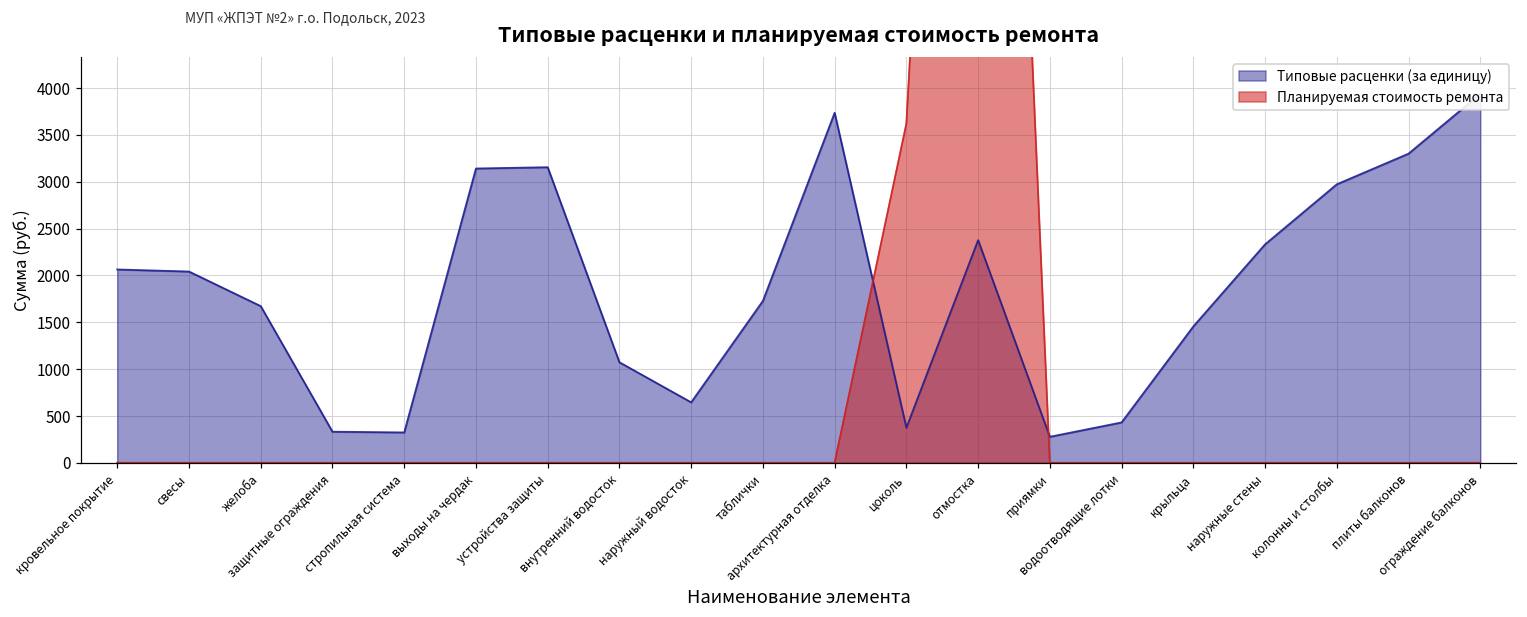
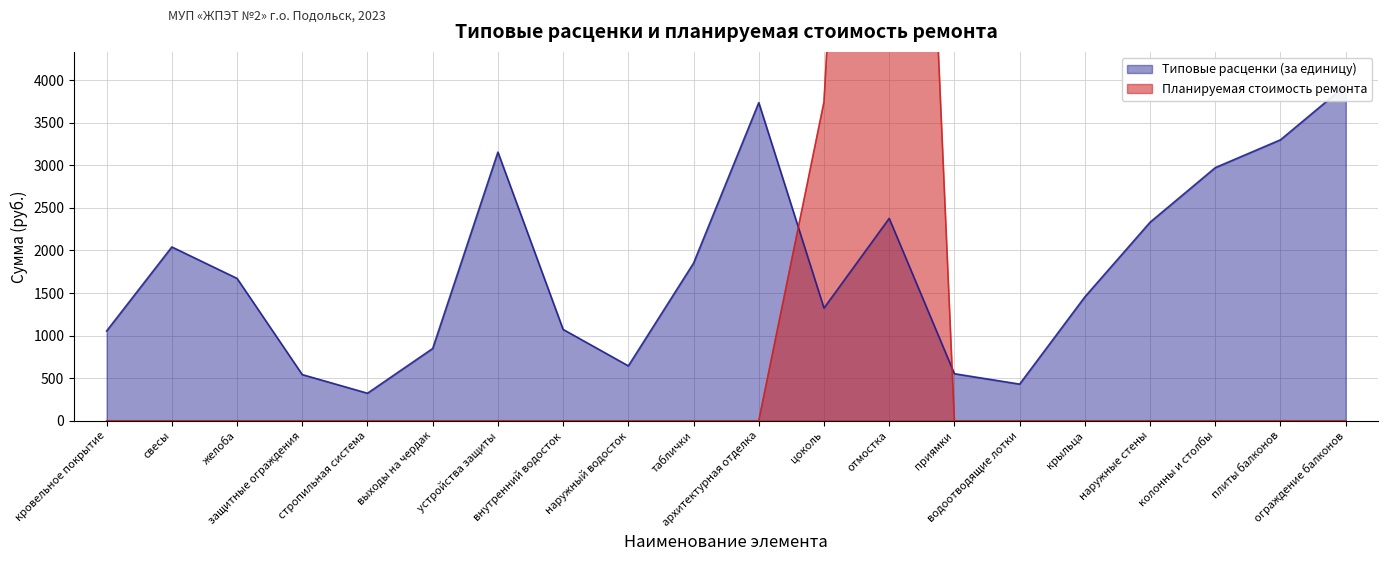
  {
    "Типовые расценки (за единицу)": {
-     "кровельное покрытие": 2100,
+     "кровельное покрытие": 1100,
      "свесы": 2000,
      "желоба": 1700,
-     "защитные ограждения": 300,
+     "защитные ограждения": 500,
      "стропильная система": 300,
-     "выходы на чердак": 3100,
+     "выходы на чердак": 800,
      "устройства защиты": 3200,
      "внутренний водосток": 1100,
      "наружный водосток": 600,
-     "таблички": 1700,
+     "таблички": 1900,
      "архитектурная отделка": 3700,
-     "цоколь": 400,
+     "цоколь": 1300,
      "отмостка": 2400,
-     "приямки": 300,
+     "приямки": 600,
      "водоотводящие лотки": 400,
      "крыльца": 1500,
      "наружные стены": 2300,
      "колонны и столбы": 3000,
      "плиты балконов": 3300
    },
    "Планируемая стоимость ремонта": {
      "кровельное покрытие": 0,
      "свесы": 0,
      "желоба": 0,
      "защитные ограждения": 0,
      "стропильная система": 0,
      "выходы на чердак": 0,
      "устройства защиты": 0,
      "внутренний водосток": 0,
      "наружный водосток": 0,
      "таблички": 0,
      "архитектурная отделка": 0,
-     "цоколь": 3600,
+     "цоколь": 3700,
      "приямки": 0,
      "водоотводящие лотки": 0,
      "крыльца": 0,
      "наружные стены": 0,
      "колонны и столбы": 0,
      "плиты балконов": 0,
      "ограждение балконов": 0
    }
  }
